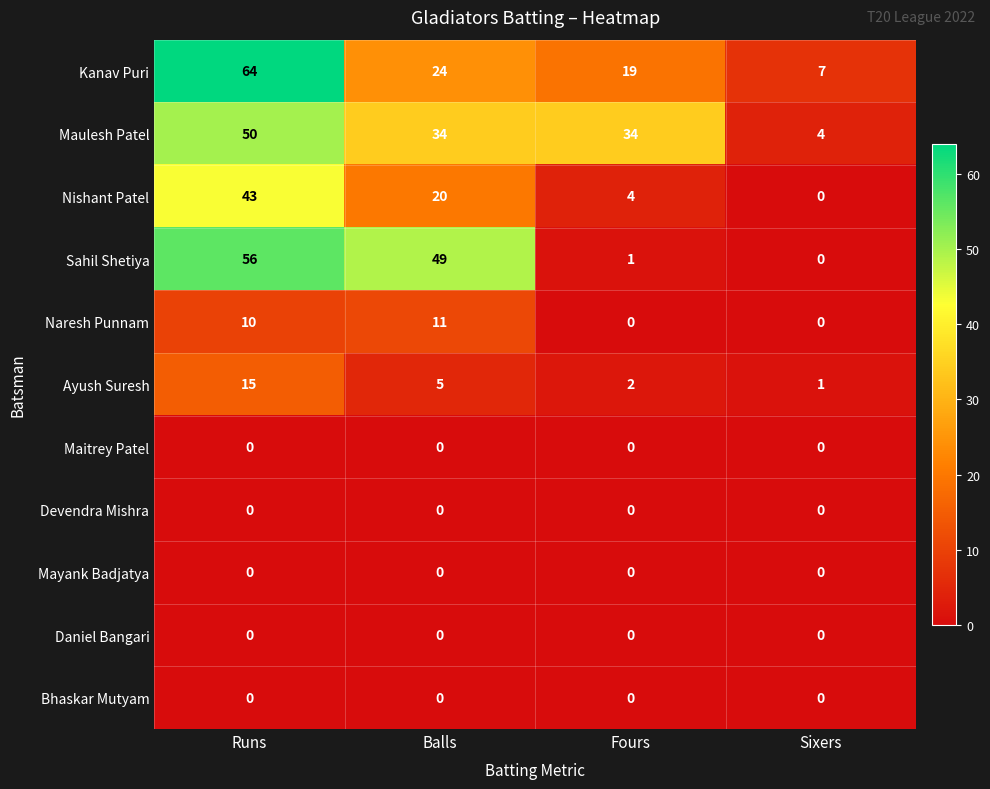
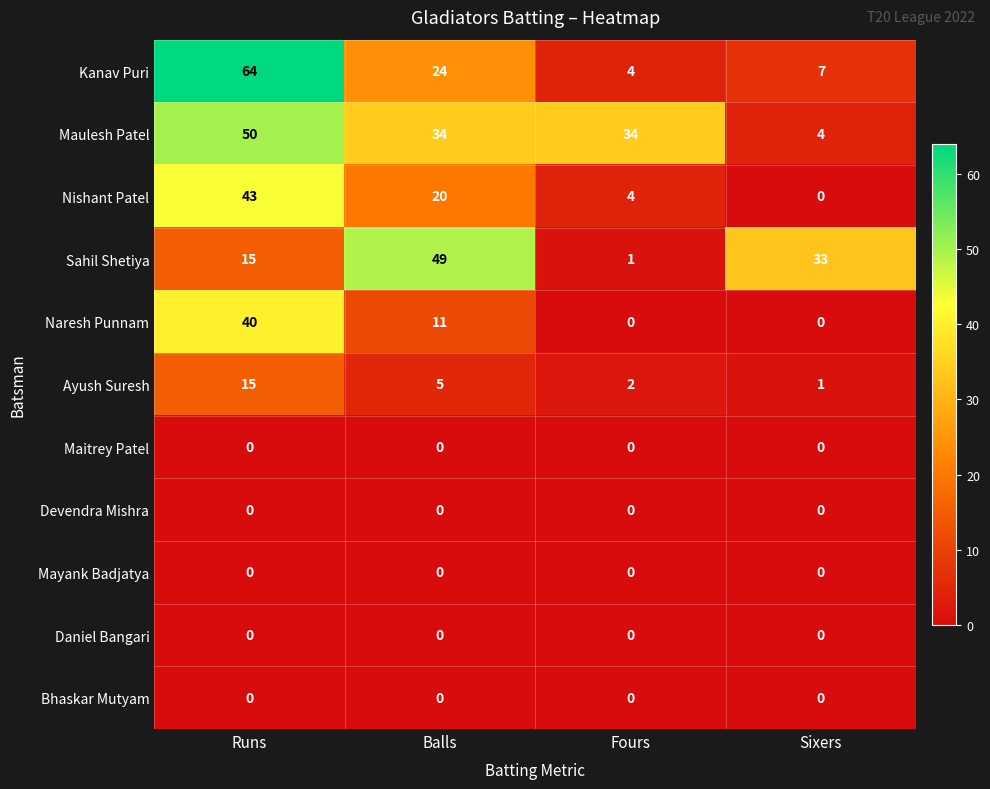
  {
    "Kanav Puri": {
      "Runs": 64,
      "Balls": 24,
-     "Fours": 19,
+     "Fours": 4,
      "Sixers": 7
    },
    "Maulesh Patel": {
      "Runs": 50,
      "Balls": 34,
      "Fours": 34,
      "Sixers": 4
    },
    "Nishant Patel": {
      "Runs": 43,
      "Balls": 20,
      "Fours": 4,
      "Sixers": 0
    },
    "Sahil Shetiya": {
-     "Runs": 56,
+     "Runs": 15,
      "Balls": 49,
      "Fours": 1,
-     "Sixers": 0
+     "Sixers": 33
    },
    "Naresh Punnam": {
-     "Runs": 10,
+     "Runs": 40,
      "Balls": 11,
      "Fours": 0,
      "Sixers": 0
    },
    "Ayush Suresh": {
      "Runs": 15,
      "Balls": 5,
      "Fours": 2,
      "Sixers": 1
    },
    "Maitrey Patel": {
      "Runs": 0,
      "Balls": 0,
      "Fours": 0,
      "Sixers": 0
    },
    "Devendra Mishra": {
      "Runs": 0,
      "Balls": 0,
      "Fours": 0,
      "Sixers": 0
    },
    "Mayank Badjatya": {
      "Runs": 0,
      "Balls": 0,
      "Fours": 0,
      "Sixers": 0
    },
    "Daniel Bangari": {
      "Runs": 0,
      "Balls": 0,
      "Fours": 0,
      "Sixers": 0
    },
    "Bhaskar Mutyam": {
      "Runs": 0,
      "Balls": 0,
      "Fours": 0,
      "Sixers": 0
    }
  }
